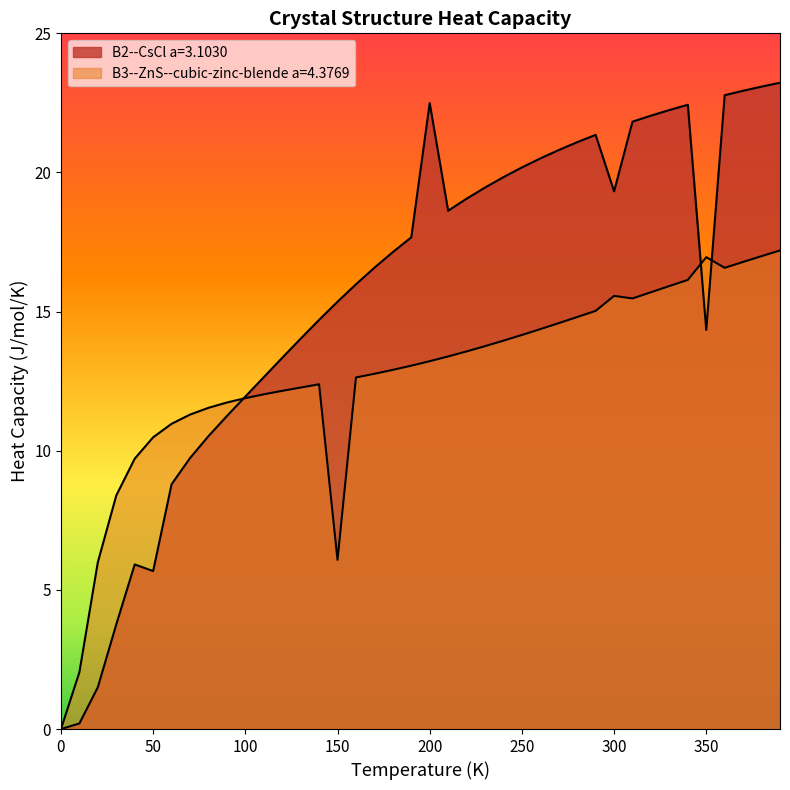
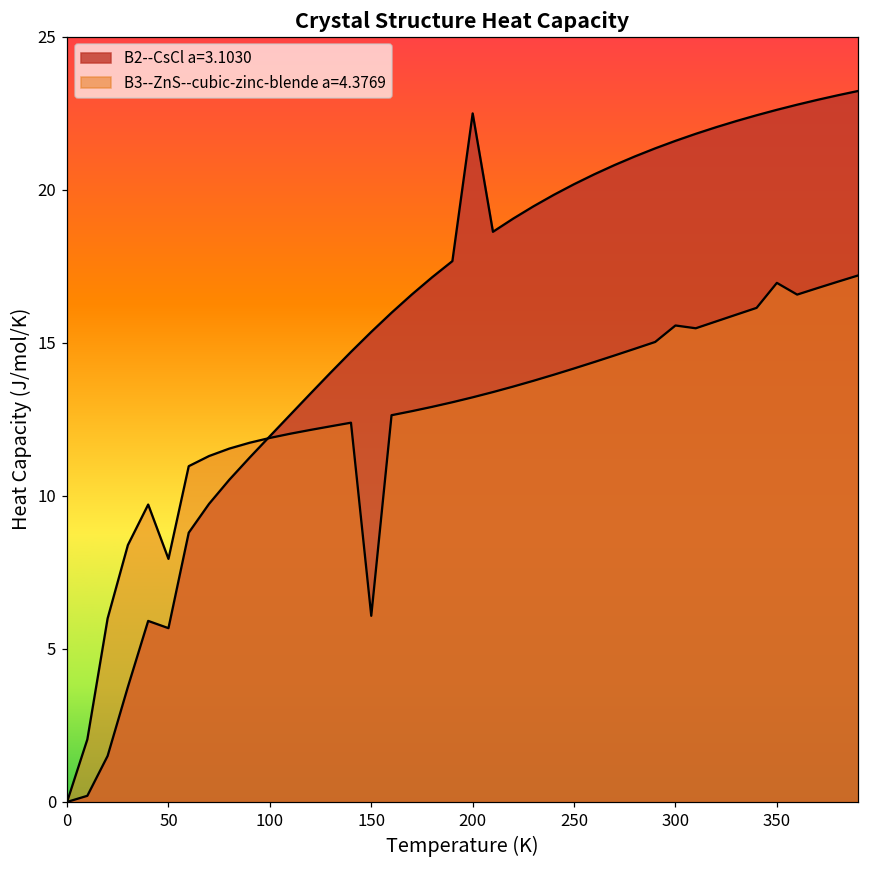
  {
    "B2--CsCl a=3.1030": {
      "50": 5.7,
      "150": 15.4,
      "200": 22.5,
      "250": 20.2,
-     "300": 19.3,
-     "350": 14.3
+     "300": 21.6,
+     "350": 22.6
    },
    "B3--ZnS--cubic-zinc-blende a=4.3769": {
-     "50": 10.5,
+     "50": 7.9,
      "150": 6.1,
      "200": 13.2,
      "250": 14.2,
      "300": 15.6,
      "350": 17.0
    }
  }
